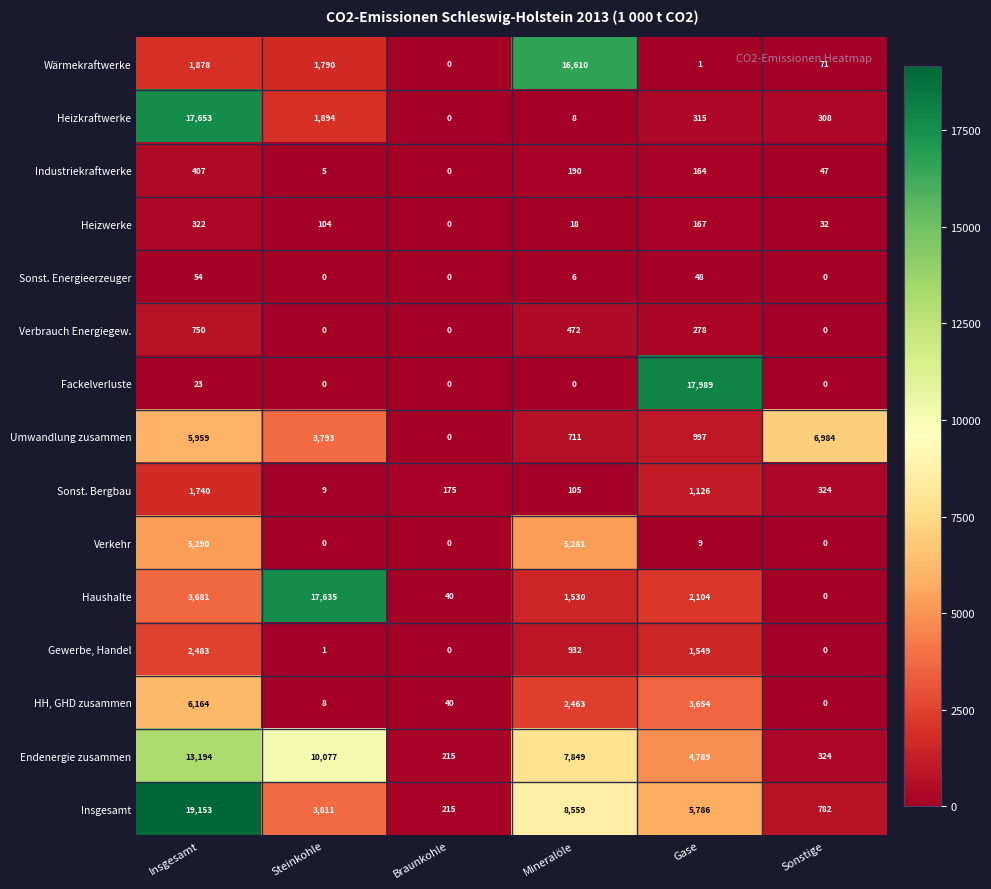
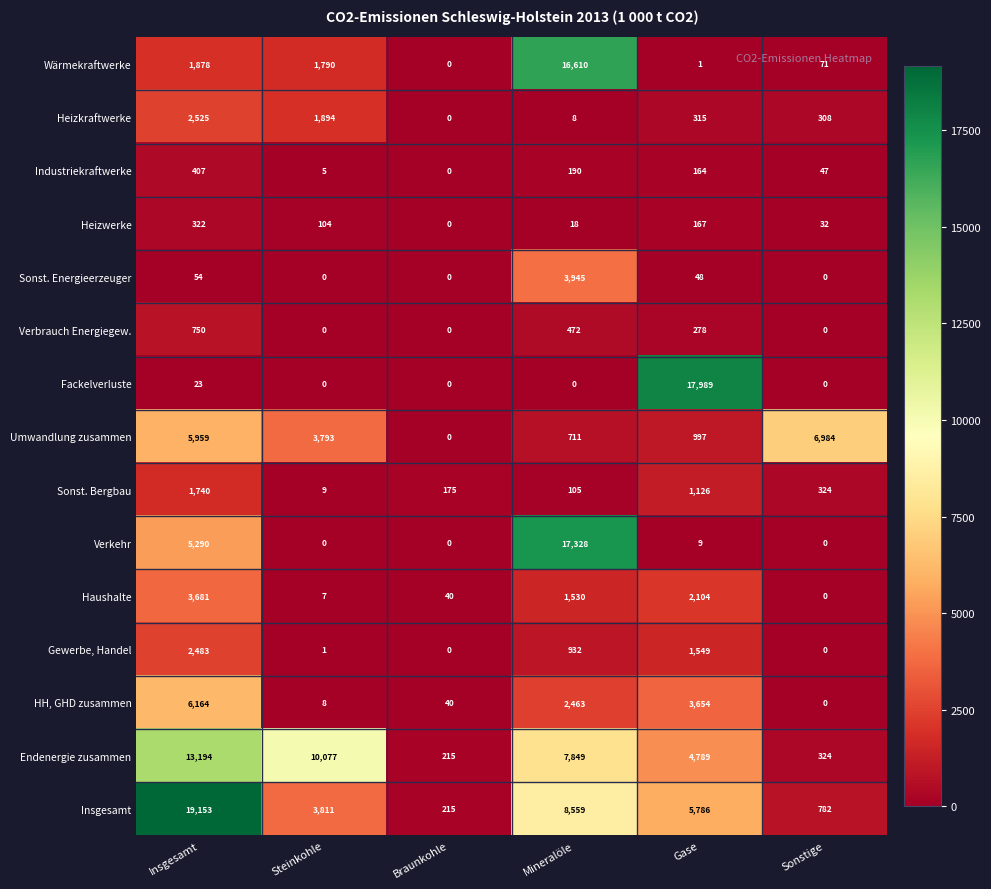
  {
    "Wärmekraftwerke": {
      "Insgesamt": "1,878",
      "Steinkohle": "1,790",
      "Braunkohle": "0",
      "Mineralöle": "16,610",
      "Gase": "1"
    },
    "Heizkraftwerke": {
-     "Insgesamt": "17,653",
+     "Insgesamt": "2,525",
      "Steinkohle": "1,894",
      "Braunkohle": "0",
      "Mineralöle": "8",
      "Gase": "315",
      "Sonstige": "308"
    },
    "Industriekraftwerke": {
      "Insgesamt": "407",
      "Steinkohle": "5",
      "Braunkohle": "0",
      "Mineralöle": "190",
      "Gase": "164",
      "Sonstige": "47"
    },
    "Heizwerke": {
      "Insgesamt": "322",
      "Steinkohle": "104",
      "Braunkohle": "0",
      "Mineralöle": "18",
      "Gase": "167",
      "Sonstige": "32"
    },
    "Sonst. Energieerzeuger": {
      "Insgesamt": "54",
      "Steinkohle": "0",
      "Braunkohle": "0",
-     "Mineralöle": "6",
+     "Mineralöle": "3,945",
      "Gase": "48",
      "Sonstige": "0"
    },
    "Verbrauch Energiegew.": {
      "Insgesamt": "750",
      "Steinkohle": "0",
      "Braunkohle": "0",
      "Mineralöle": "472",
      "Gase": "278",
      "Sonstige": "0"
    },
    "Fackelverluste": {
      "Insgesamt": "23",
      "Steinkohle": "0",
      "Braunkohle": "0",
      "Mineralöle": "0",
      "Gase": "17,989",
      "Sonstige": "0"
    },
    "Umwandlung zusammen": {
      "Insgesamt": "5,959",
      "Steinkohle": "3,793",
      "Braunkohle": "0",
      "Mineralöle": "711",
      "Gase": "997",
      "Sonstige": "6,984"
    },
    "Sonst. Bergbau": {
      "Insgesamt": "1,740",
      "Steinkohle": "9",
      "Braunkohle": "175",
      "Mineralöle": "105",
      "Gase": "1,126",
      "Sonstige": "324"
    },
    "Verkehr": {
      "Insgesamt": "5,290",
      "Steinkohle": "0",
      "Braunkohle": "0",
-     "Mineralöle": "5,281",
+     "Mineralöle": "17,328",
      "Gase": "9",
      "Sonstige": "0"
    },
    "Haushalte": {
      "Insgesamt": "3,681",
-     "Steinkohle": "17,635",
+     "Steinkohle": "7",
      "Braunkohle": "40",
      "Mineralöle": "1,530",
      "Gase": "2,104",
      "Sonstige": "0"
    },
    "Gewerbe, Handel": {
      "Insgesamt": "2,483",
      "Steinkohle": "1",
      "Braunkohle": "0",
      "Mineralöle": "932",
      "Gase": "1,549",
      "Sonstige": "0"
    },
    "HH, GHD zusammen": {
      "Insgesamt": "6,164",
      "Steinkohle": "8",
      "Braunkohle": "40",
      "Mineralöle": "2,463",
      "Gase": "3,654",
      "Sonstige": "0"
    },
    "Endenergie zusammen": {
      "Insgesamt": "13,194",
      "Steinkohle": "10,077",
      "Braunkohle": "215",
      "Mineralöle": "7,849",
      "Gase": "4,789",
      "Sonstige": "324"
    },
    "Insgesamt": {
      "Insgesamt": "19,153",
      "Steinkohle": "3,811",
      "Braunkohle": "215",
      "Mineralöle": "8,559",
      "Gase": "5,786",
      "Sonstige": "782"
    }
  }
